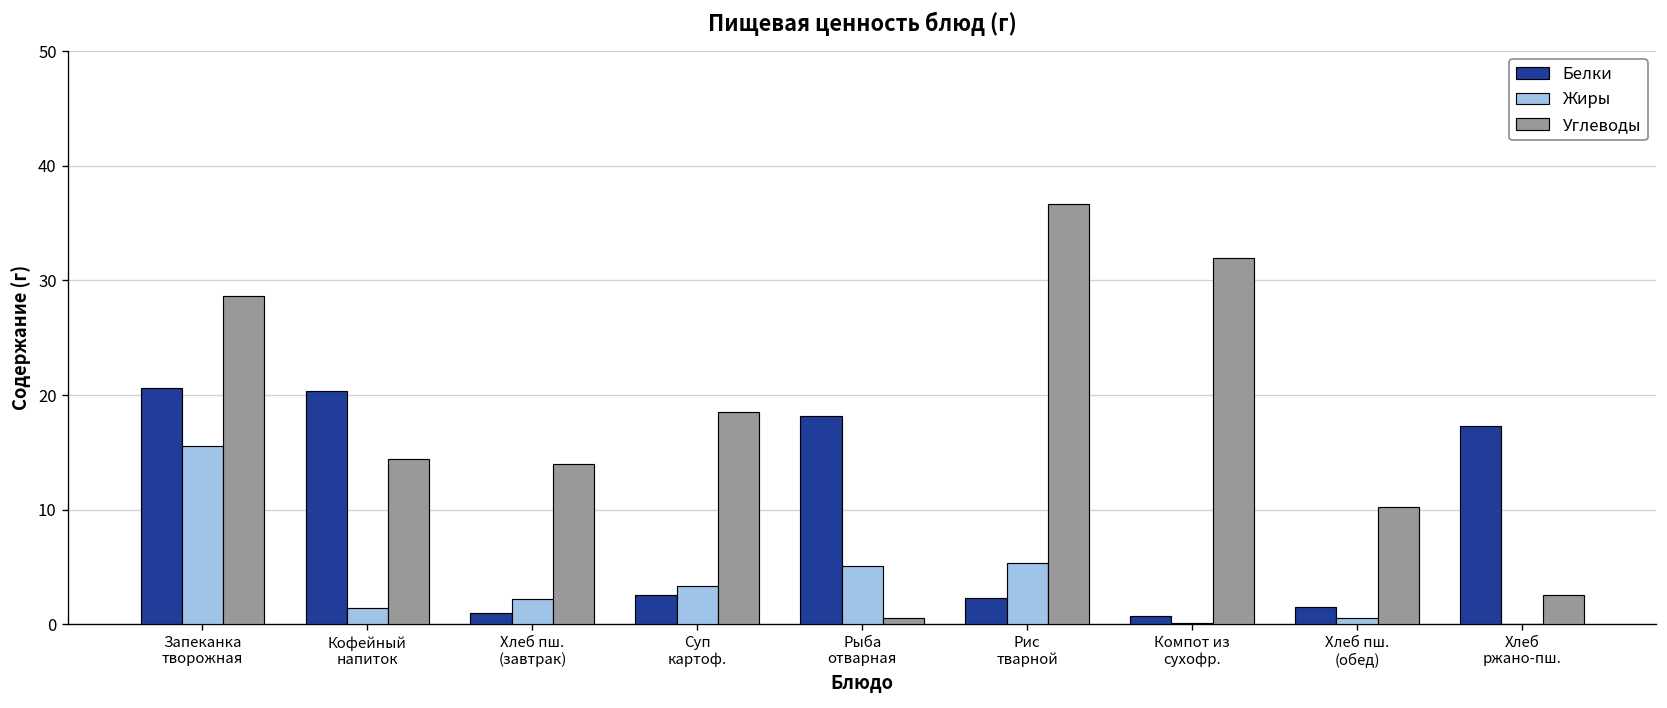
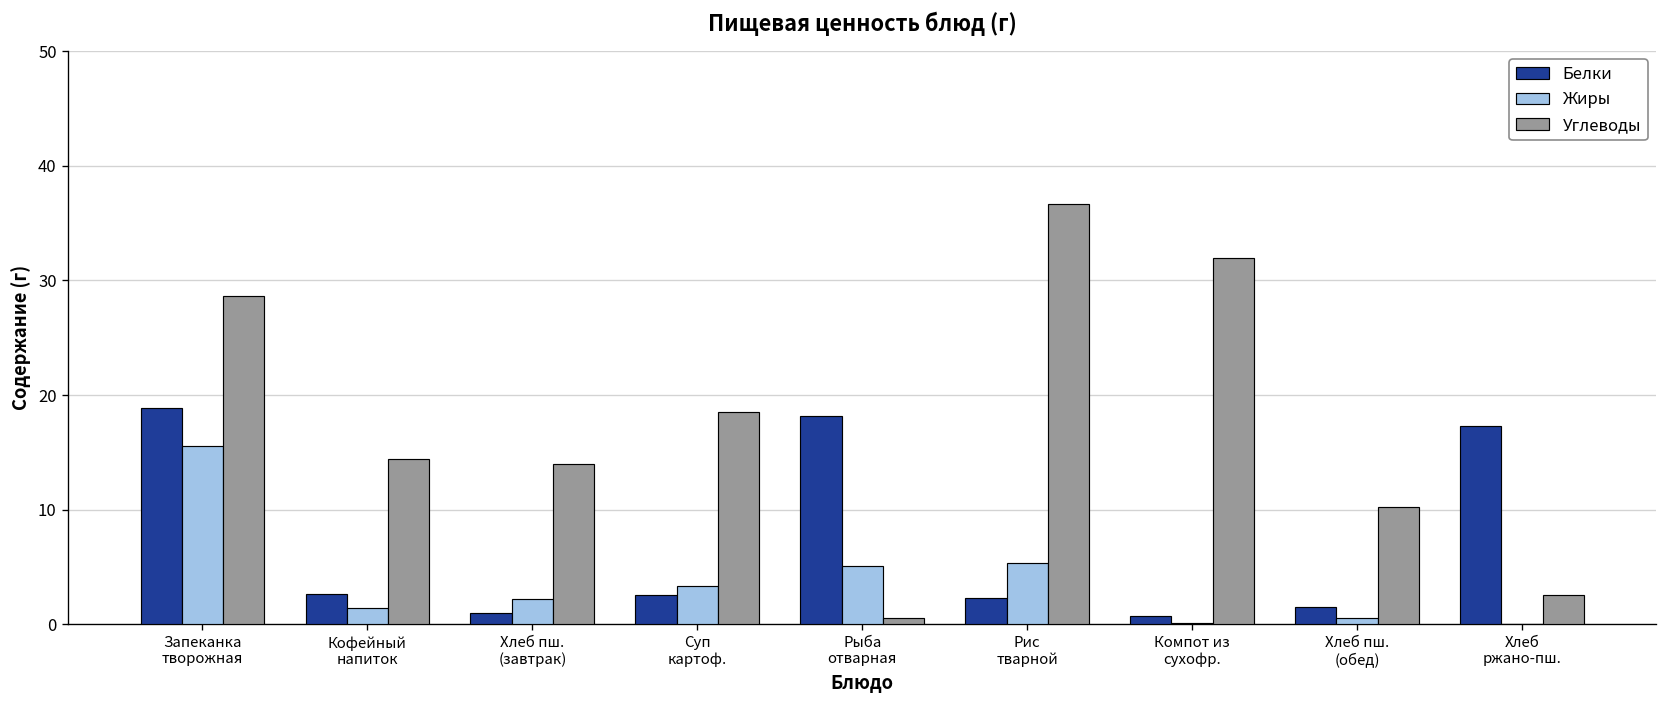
  {
    "Белки": {
-     "Запеканка творожная": 21,
-     "Кофейный напиток": 20,
+     "Запеканка творожная": 19,
+     "Кофейный напиток": 3,
      "Хлеб пш. (завтрак)": 1,
      "Суп картоф.": 3,
      "Рыба отварная": 18,
      "Рис тварной": 2,
      "Компот из сухофр.": 1,
      "Хлеб пш. (обед)": 2,
      "Хлеб ржано-пш.": 17
    },
    "Жиры": {
      "Запеканка творожная": 16,
      "Кофейный напиток": 1,
      "Хлеб пш. (завтрак)": 2,
      "Суп картоф.": 3,
      "Рыба отварная": 5,
      "Рис тварной": 5,
      "Хлеб пш. (обед)": 1
    },
    "Углеводы": {
      "Запеканка творожная": 29,
      "Кофейный напиток": 14,
      "Хлеб пш. (завтрак)": 14,
      "Суп картоф.": 19,
      "Рыба отварная": 1,
      "Рис тварной": 37,
      "Компот из сухофр.": 32,
      "Хлеб пш. (обед)": 10,
      "Хлеб ржано-пш.": 3
    }
  }
